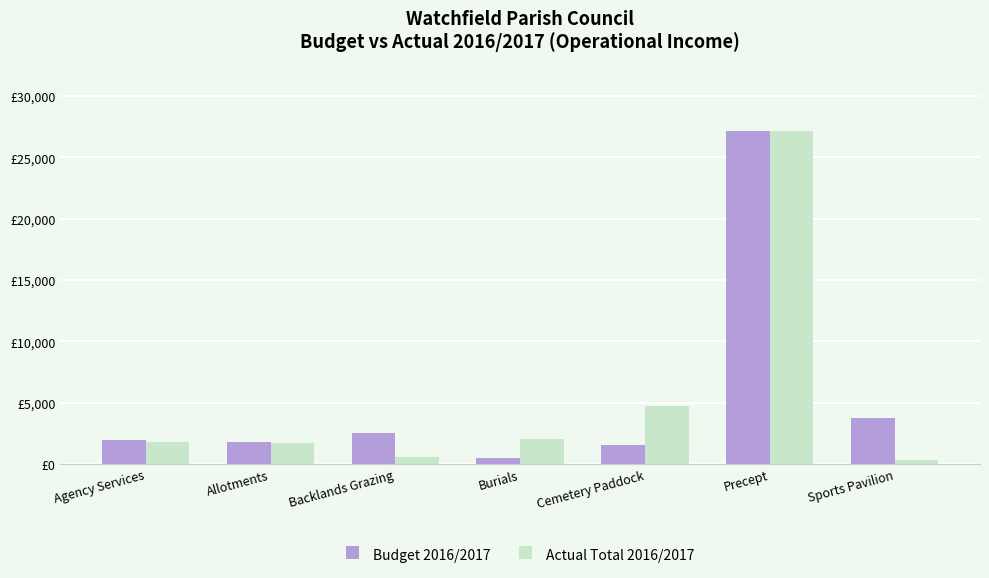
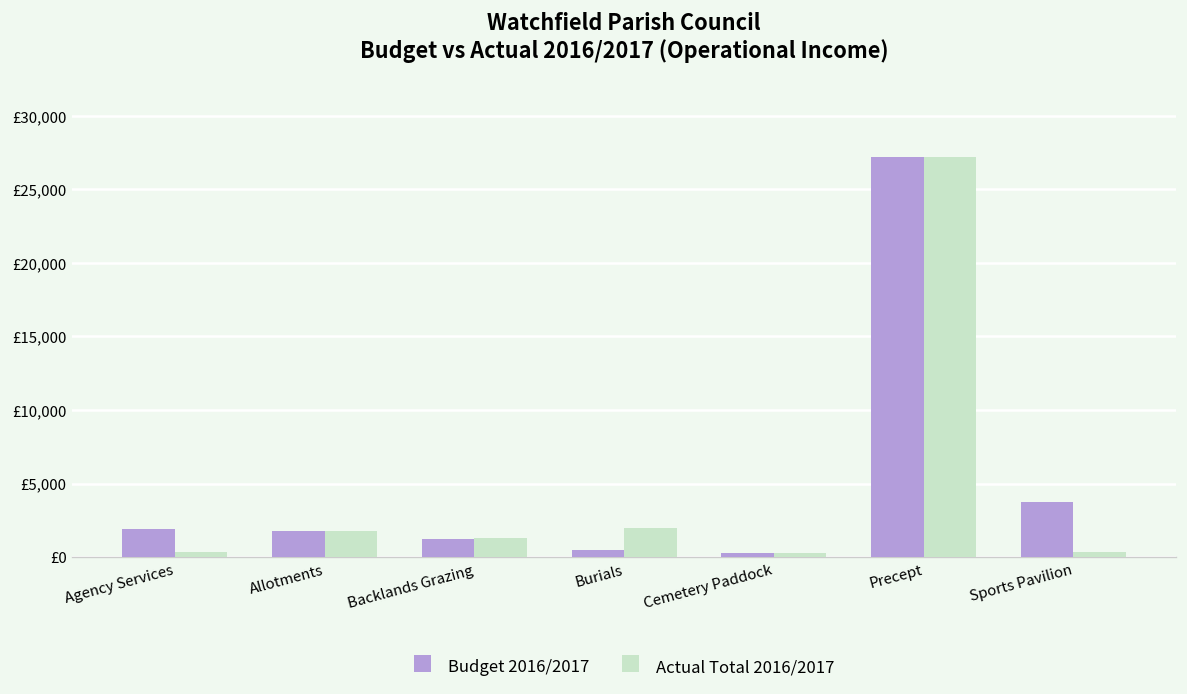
  {
    "Budget 2016/2017": {
      "Agency Services": "£1,900",
      "Allotments": "£1,800",
-     "Backlands Grazing": "£2,500",
+     "Backlands Grazing": "£1,200",
      "Burials": "£500",
-     "Cemetery Paddock": "£1,600",
+     "Cemetery Paddock": "£300",
      "Precept": "£27,200",
      "Sports Pavilion": "£3,700"
    },
    "Actual Total 2016/2017": {
-     "Agency Services": "£1,800",
+     "Agency Services": "£400",
      "Allotments": "£1,700",
-     "Backlands Grazing": "£500",
+     "Backlands Grazing": "£1,300",
      "Burials": "£2,000",
-     "Cemetery Paddock": "£4,700",
+     "Cemetery Paddock": "£300",
      "Precept": "£27,200",
      "Sports Pavilion": "£400"
    }
  }
